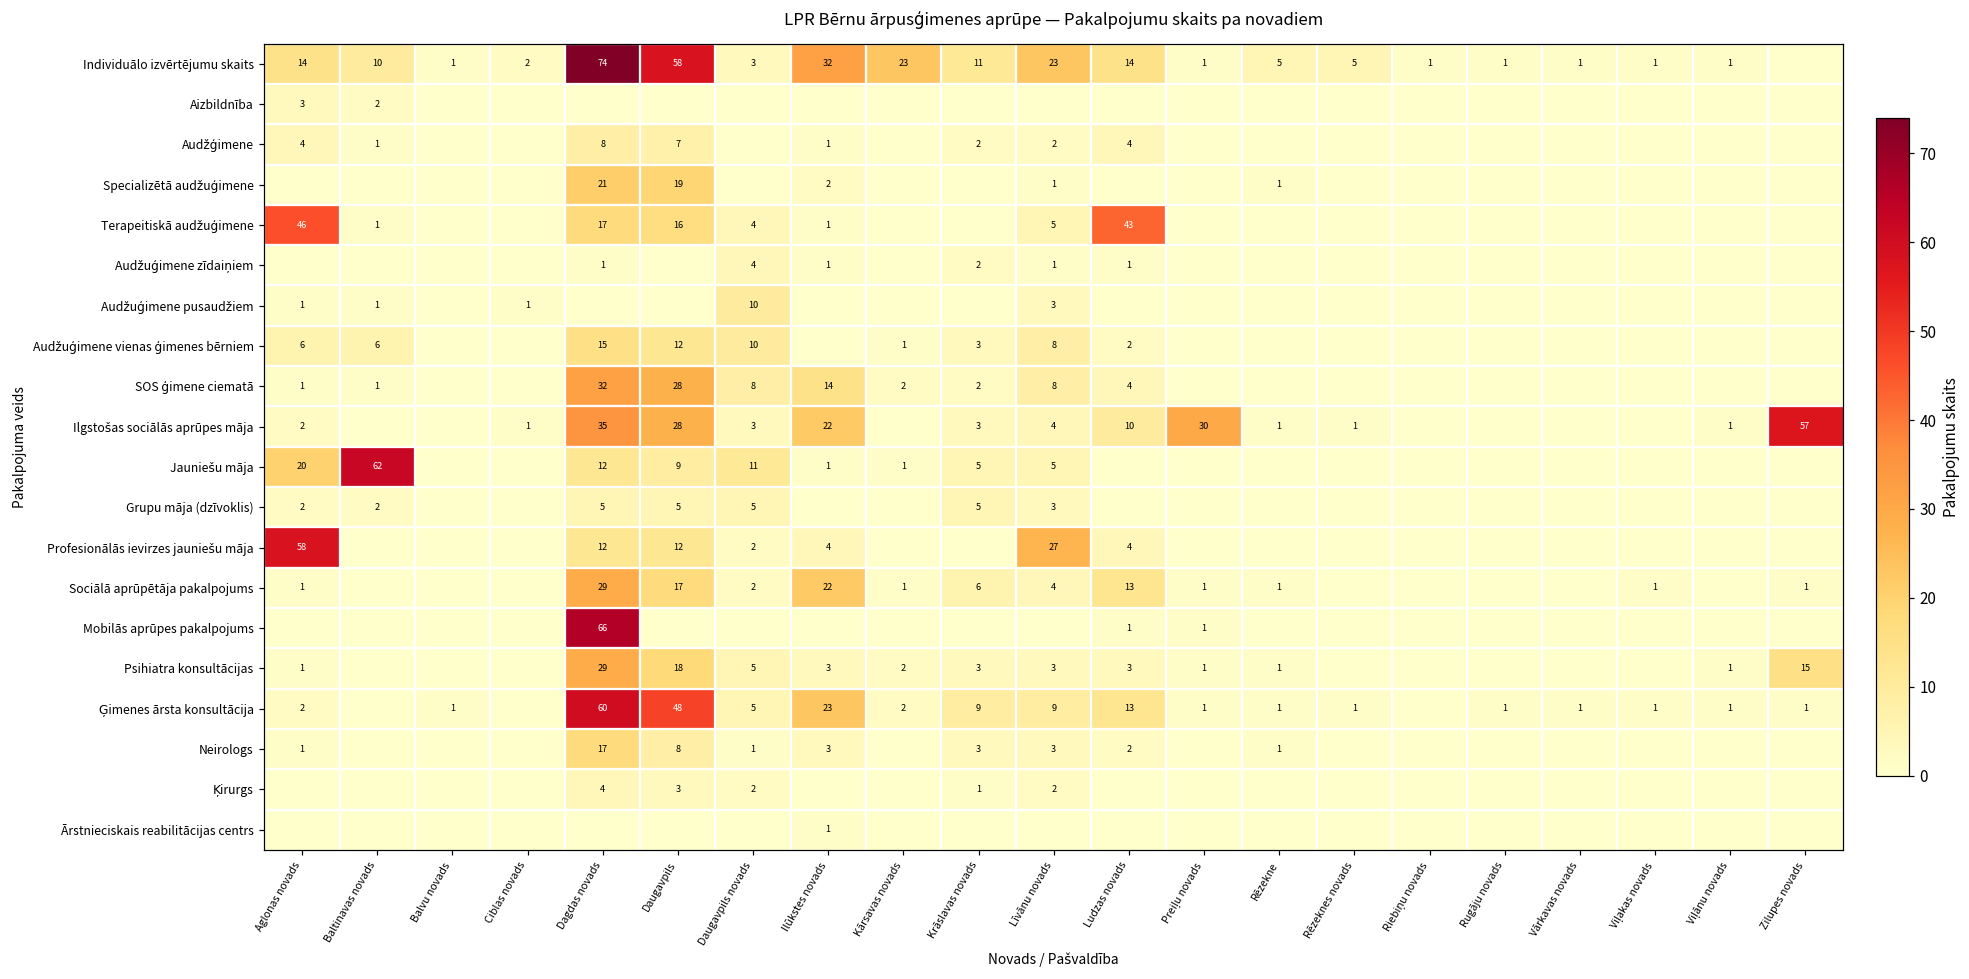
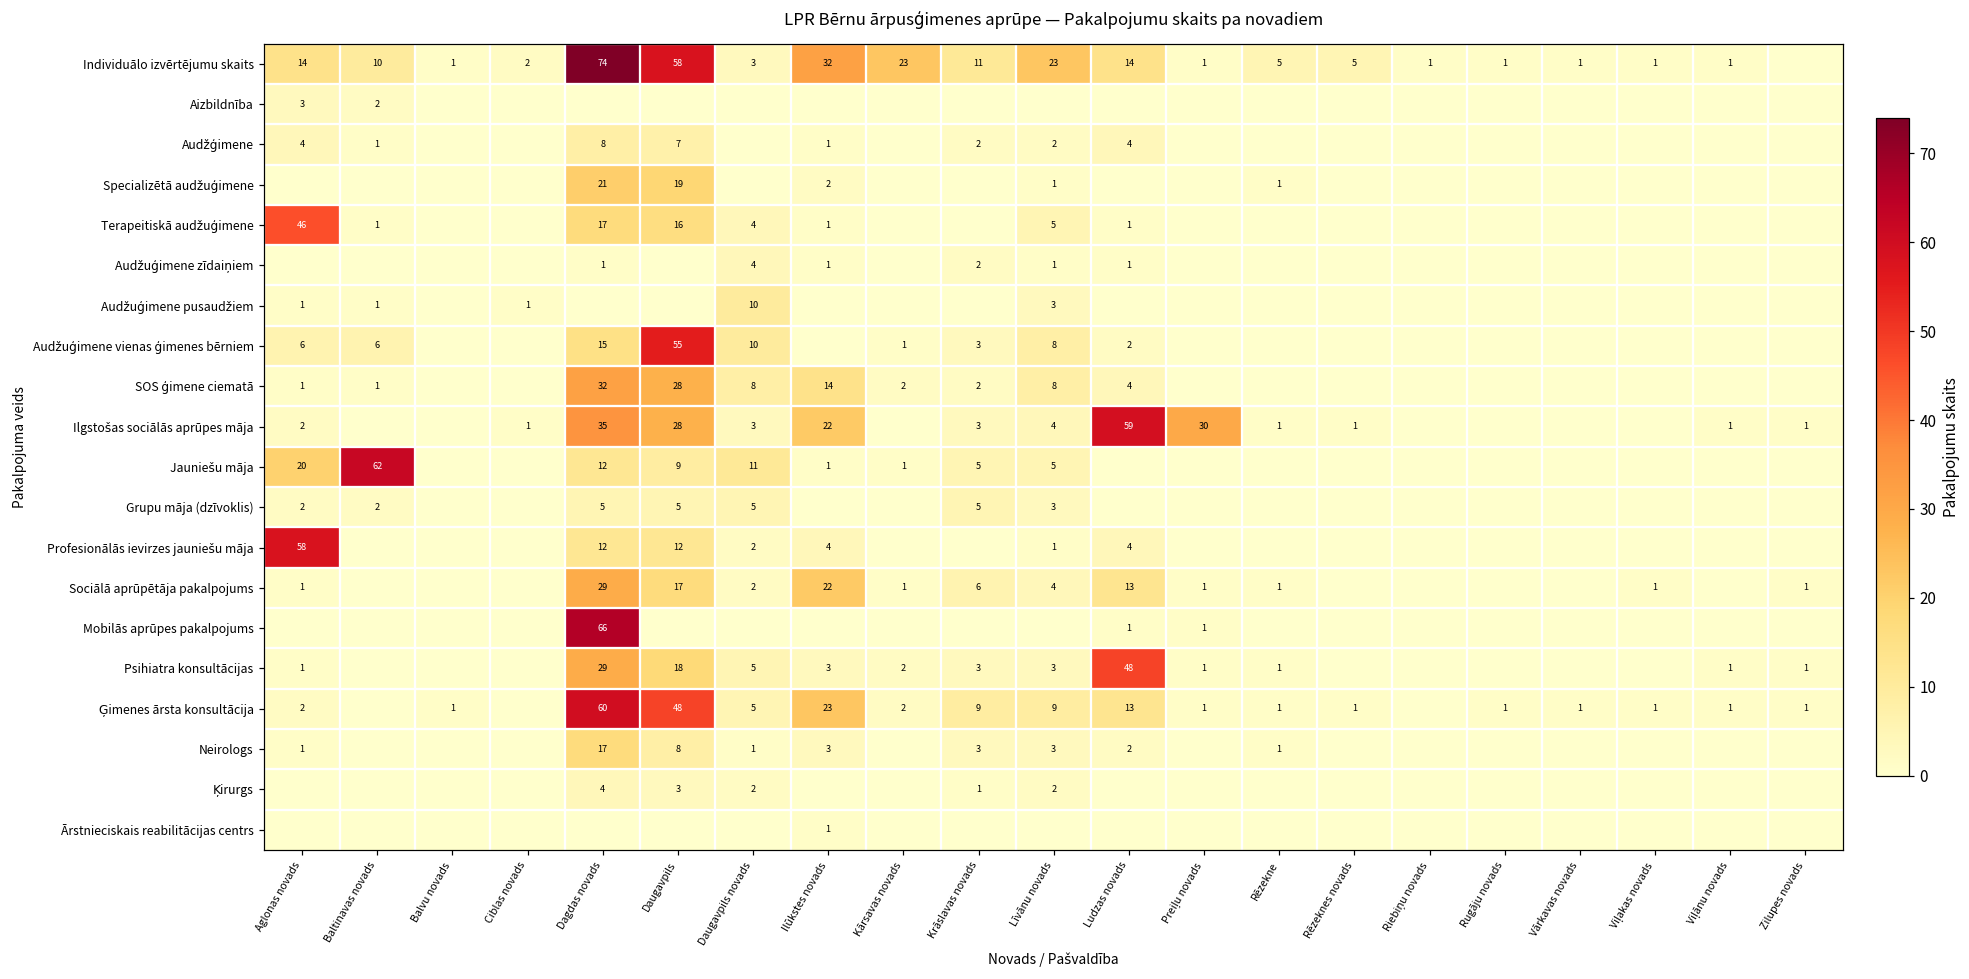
  {
    "Individuālo izvērtējumu skaits": {
      "Aglonas novads": 14,
      "Baltinavas novads": 10,
      "Balvu novads": 1,
      "Ciblas novads": 2,
      "Dagdas novads": 74,
      "Daugavpils": 58,
      "Daugavpils novads": 3,
      "Ilūkstes novads": 32,
      "Kārsavas novads": 23,
      "Krāslavas novads": 11,
      "Līvānu novads": 23,
      "Ludzas novads": 14,
      "Preiļu novads": 1,
      "Rēzekne": 5,
      "Rēzeknes novads": 5,
      "Riebiņu novads": 1,
      "Rugāju novads": 1,
      "Vārkavas novads": 1,
      "Viļakas novads": 1,
      "Viļānu novads": 1
    },
    "Aizbildnība": {
      "Aglonas novads": 3,
      "Baltinavas novads": 2
    },
    "Audžģimene": {
      "Aglonas novads": 4,
      "Baltinavas novads": 1,
      "Dagdas novads": 8,
      "Daugavpils": 7,
      "Ilūkstes novads": 1,
      "Krāslavas novads": 2,
      "Līvānu novads": 2,
      "Ludzas novads": 4
    },
    "Specializētā audžuģimene": {
      "Dagdas novads": 21,
      "Daugavpils": 19,
      "Ilūkstes novads": 2,
      "Līvānu novads": 1,
      "Rēzekne": 1
    },
    "Terapeitiskā audžuģimene": {
      "Aglonas novads": 46,
      "Baltinavas novads": 1,
      "Dagdas novads": 17,
      "Daugavpils": 16,
      "Daugavpils novads": 4,
      "Ilūkstes novads": 1,
      "Līvānu novads": 5,
-     "Ludzas novads": 43
+     "Ludzas novads": 1
    },
    "Audžuģimene zīdaiņiem": {
      "Dagdas novads": 1,
      "Daugavpils novads": 4,
      "Ilūkstes novads": 1,
      "Krāslavas novads": 2,
      "Līvānu novads": 1,
      "Ludzas novads": 1
    },
    "Audžuģimene pusaudžiem": {
      "Aglonas novads": 1,
      "Baltinavas novads": 1,
      "Ciblas novads": 1,
      "Daugavpils novads": 10,
      "Līvānu novads": 3
    },
    "Audžuģimene vienas ģimenes bērniem": {
      "Aglonas novads": 6,
      "Baltinavas novads": 6,
      "Dagdas novads": 15,
-     "Daugavpils": 12,
+     "Daugavpils": 55,
      "Daugavpils novads": 10,
      "Kārsavas novads": 1,
      "Krāslavas novads": 3,
      "Līvānu novads": 8,
      "Ludzas novads": 2
    },
    "SOS ģimene ciematā": {
      "Aglonas novads": 1,
      "Baltinavas novads": 1,
      "Dagdas novads": 32,
      "Daugavpils": 28,
      "Daugavpils novads": 8,
      "Ilūkstes novads": 14,
      "Kārsavas novads": 2,
      "Krāslavas novads": 2,
      "Līvānu novads": 8,
      "Ludzas novads": 4
    },
    "Ilgstošas sociālās aprūpes māja": {
      "Aglonas novads": 2,
      "Ciblas novads": 1,
      "Dagdas novads": 35,
      "Daugavpils": 28,
      "Daugavpils novads": 3,
      "Ilūkstes novads": 22,
      "Krāslavas novads": 3,
      "Līvānu novads": 4,
-     "Ludzas novads": 10,
+     "Ludzas novads": 59,
      "Preiļu novads": 30,
      "Rēzekne": 1,
      "Rēzeknes novads": 1,
      "Viļānu novads": 1,
-     "Zilupes novads": 57
+     "Zilupes novads": 1
    },
    "Jauniešu māja": {
      "Aglonas novads": 20,
      "Baltinavas novads": 62,
      "Dagdas novads": 12,
      "Daugavpils": 9,
      "Daugavpils novads": 11,
      "Ilūkstes novads": 1,
      "Kārsavas novads": 1,
      "Krāslavas novads": 5,
      "Līvānu novads": 5
    },
    "Grupu māja (dzīvoklis)": {
      "Aglonas novads": 2,
      "Baltinavas novads": 2,
      "Dagdas novads": 5,
      "Daugavpils": 5,
      "Daugavpils novads": 5,
      "Krāslavas novads": 5,
      "Līvānu novads": 3
    },
    "Profesionālās ievirzes jauniešu māja": {
      "Aglonas novads": 58,
      "Dagdas novads": 12,
      "Daugavpils": 12,
      "Daugavpils novads": 2,
      "Ilūkstes novads": 4,
-     "Līvānu novads": 27,
+     "Līvānu novads": 1,
      "Ludzas novads": 4
    },
    "Sociālā aprūpētāja pakalpojums": {
      "Aglonas novads": 1,
      "Dagdas novads": 29,
      "Daugavpils": 17,
      "Daugavpils novads": 2,
      "Ilūkstes novads": 22,
      "Kārsavas novads": 1,
      "Krāslavas novads": 6,
      "Līvānu novads": 4,
      "Ludzas novads": 13,
      "Preiļu novads": 1,
      "Rēzekne": 1,
      "Viļakas novads": 1,
      "Zilupes novads": 1
    },
    "Mobilās aprūpes pakalpojums": {
      "Dagdas novads": 66,
      "Ludzas novads": 1,
      "Preiļu novads": 1
    },
    "Psihiatra konsultācijas": {
      "Aglonas novads": 1,
      "Dagdas novads": 29,
      "Daugavpils": 18,
      "Daugavpils novads": 5,
      "Ilūkstes novads": 3,
      "Kārsavas novads": 2,
      "Krāslavas novads": 3,
      "Līvānu novads": 3,
-     "Ludzas novads": 3,
+     "Ludzas novads": 48,
      "Preiļu novads": 1,
      "Rēzekne": 1,
      "Viļānu novads": 1,
-     "Zilupes novads": 15
+     "Zilupes novads": 1
    },
    "Ģimenes ārsta konsultācija": {
      "Aglonas novads": 2,
      "Balvu novads": 1,
      "Dagdas novads": 60,
      "Daugavpils": 48,
      "Daugavpils novads": 5,
      "Ilūkstes novads": 23,
      "Kārsavas novads": 2,
      "Krāslavas novads": 9,
      "Līvānu novads": 9,
      "Ludzas novads": 13,
      "Preiļu novads": 1,
      "Rēzekne": 1,
      "Rēzeknes novads": 1,
      "Rugāju novads": 1,
      "Vārkavas novads": 1,
      "Viļakas novads": 1,
      "Viļānu novads": 1,
      "Zilupes novads": 1
    },
    "Neirologs": {
      "Aglonas novads": 1,
      "Dagdas novads": 17,
      "Daugavpils": 8,
      "Daugavpils novads": 1,
      "Ilūkstes novads": 3,
      "Krāslavas novads": 3,
      "Līvānu novads": 3,
      "Ludzas novads": 2,
      "Rēzekne": 1
    },
    "Ķirurgs": {
      "Dagdas novads": 4,
      "Daugavpils": 3,
      "Daugavpils novads": 2,
      "Krāslavas novads": 1,
      "Līvānu novads": 2
    },
    "Ārstnieciskais reabilitācijas centrs": {
      "Ilūkstes novads": 1
    }
  }
